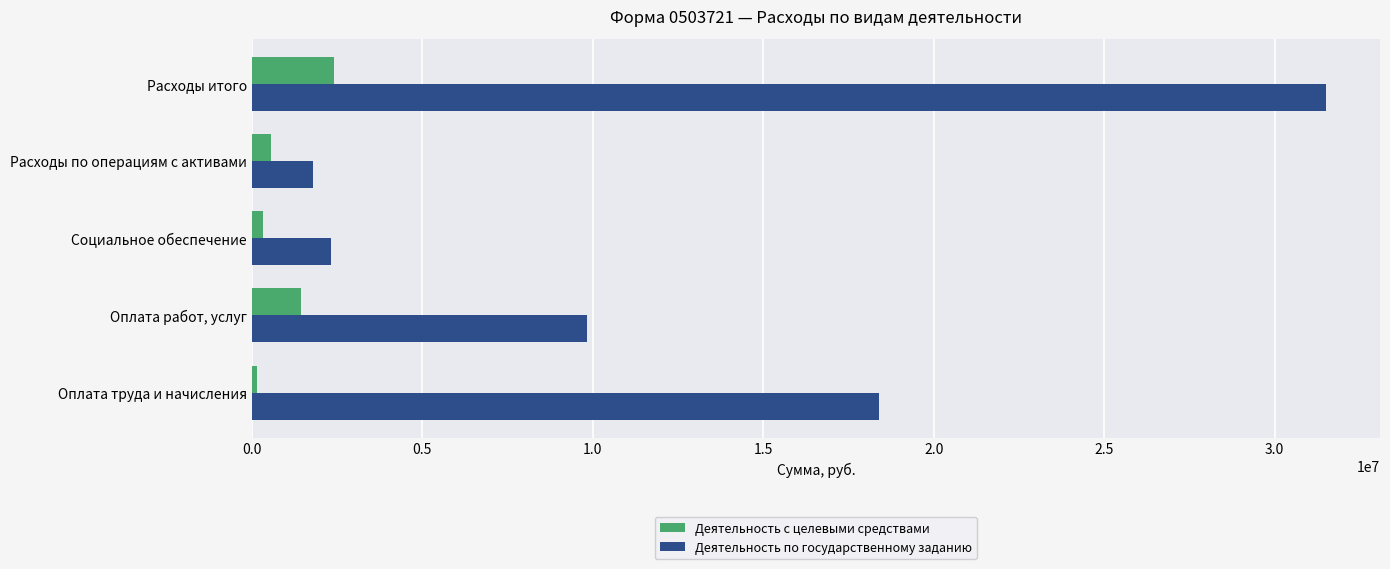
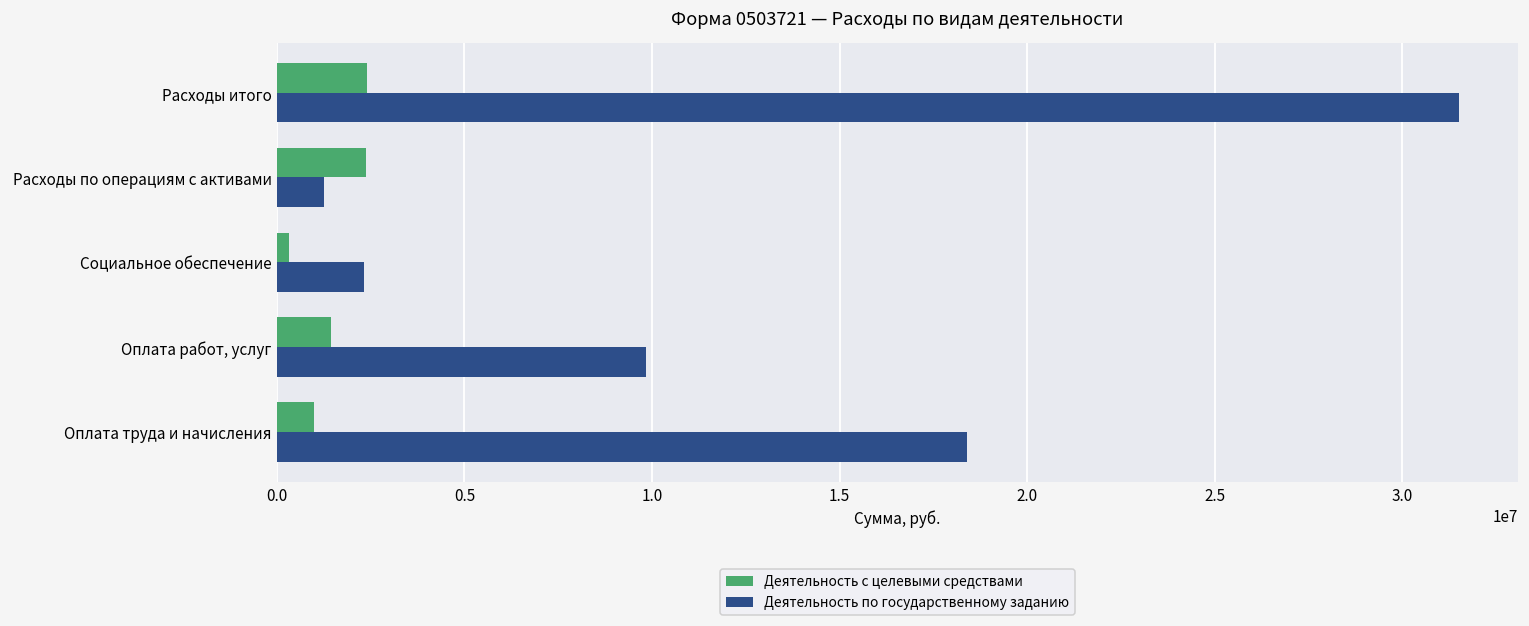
  {
    "Деятельность с целевыми средствами": {
      "Расходы итого": 2400000,
-     "Расходы по операциям с активами": 600000,
+     "Расходы по операциям с активами": 2400000,
      "Социальное обеспечение": 300000,
      "Оплата работ, услуг": 1400000,
-     "Оплата труда и начисления": 100000
+     "Оплата труда и начисления": 1000000
    },
    "Деятельность по государственному заданию": {
      "Расходы итого": 31500000,
-     "Расходы по операциям с активами": 1800000,
+     "Расходы по операциям с активами": 1300000,
      "Социальное обеспечение": 2300000,
      "Оплата работ, услуг": 9800000,
      "Оплата труда и начисления": 18400000
    }
  }
